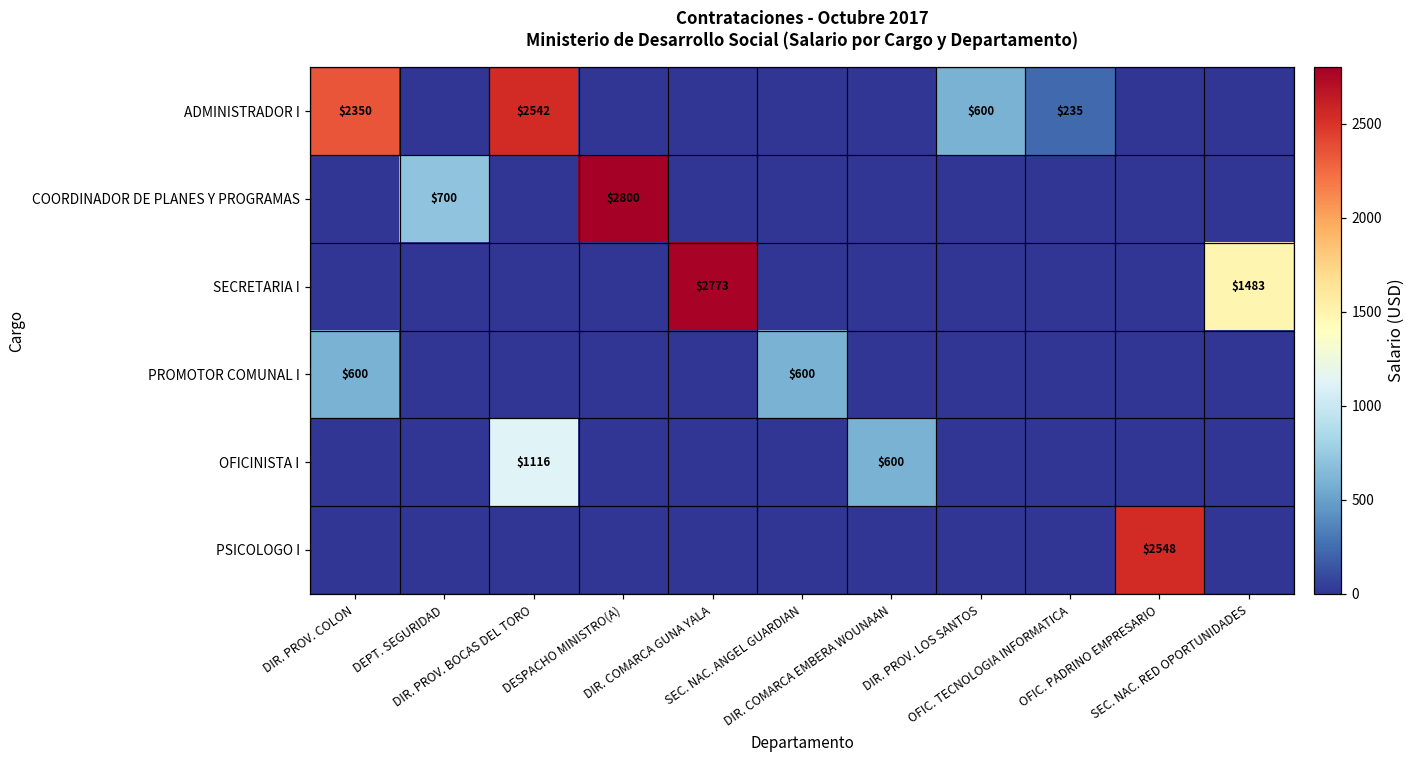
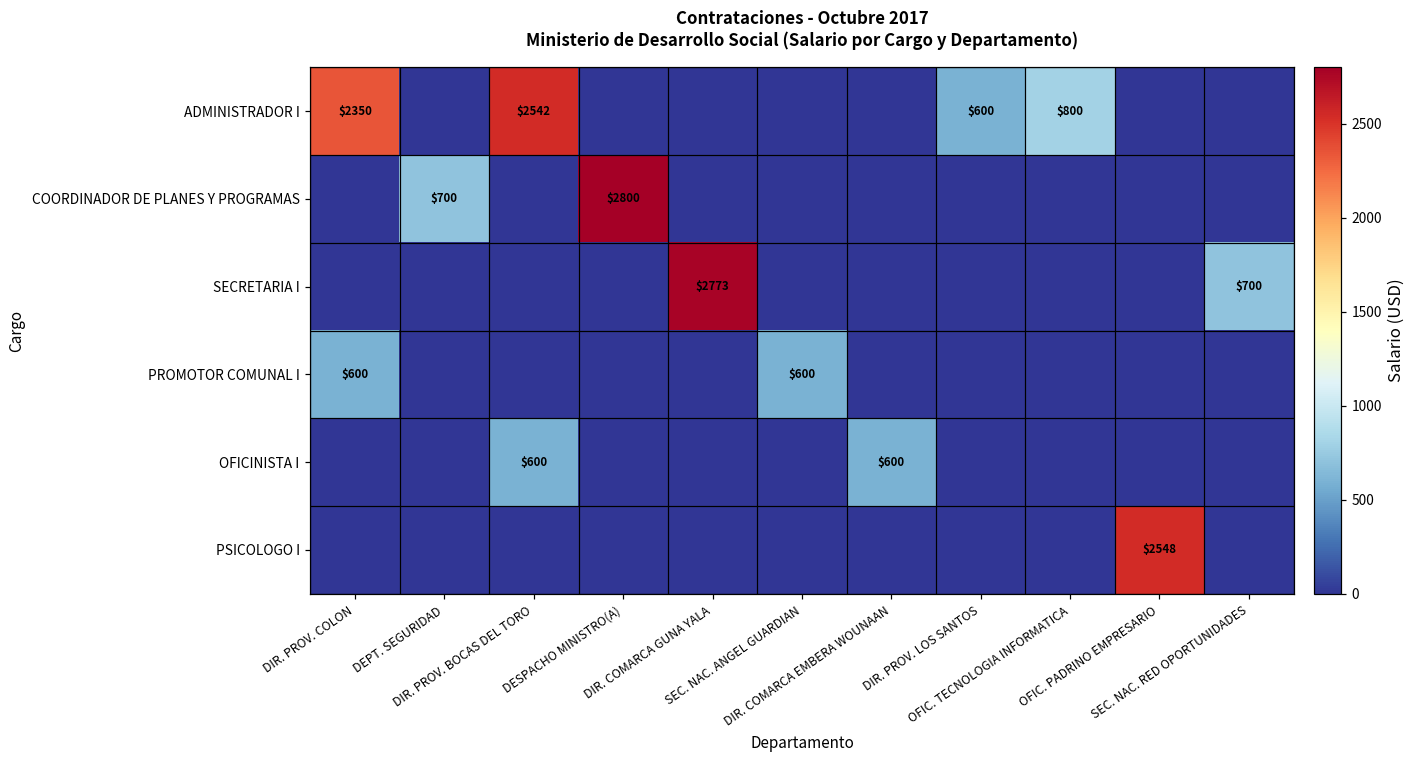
  {
    "ADMINISTRADOR I": {
      "DIR. PROV. COLON": "$2350",
      "DIR. PROV. BOCAS DEL TORO": "$2542",
      "DIR. PROV. LOS SANTOS": "$600",
-     "OFIC. TECNOLOGIA INFORMATICA": "$235"
+     "OFIC. TECNOLOGIA INFORMATICA": "$800"
    },
    "COORDINADOR DE PLANES Y PROGRAMAS": {
      "DEPT. SEGURIDAD": "$700",
      "DESPACHO MINISTRO(A)": "$2800"
    },
    "SECRETARIA I": {
      "DIR. COMARCA GUNA YALA": "$2773",
-     "SEC. NAC. RED OPORTUNIDADES": "$1483"
+     "SEC. NAC. RED OPORTUNIDADES": "$700"
    },
    "PROMOTOR COMUNAL I": {
      "DIR. PROV. COLON": "$600",
      "SEC. NAC. ANGEL GUARDIAN": "$600"
    },
    "OFICINISTA I": {
-     "DIR. PROV. BOCAS DEL TORO": "$1116",
+     "DIR. PROV. BOCAS DEL TORO": "$600",
      "DIR. COMARCA EMBERA WOUNAAN": "$600"
    },
    "PSICOLOGO I": {
      "OFIC. PADRINO EMPRESARIO": "$2548"
    }
  }
